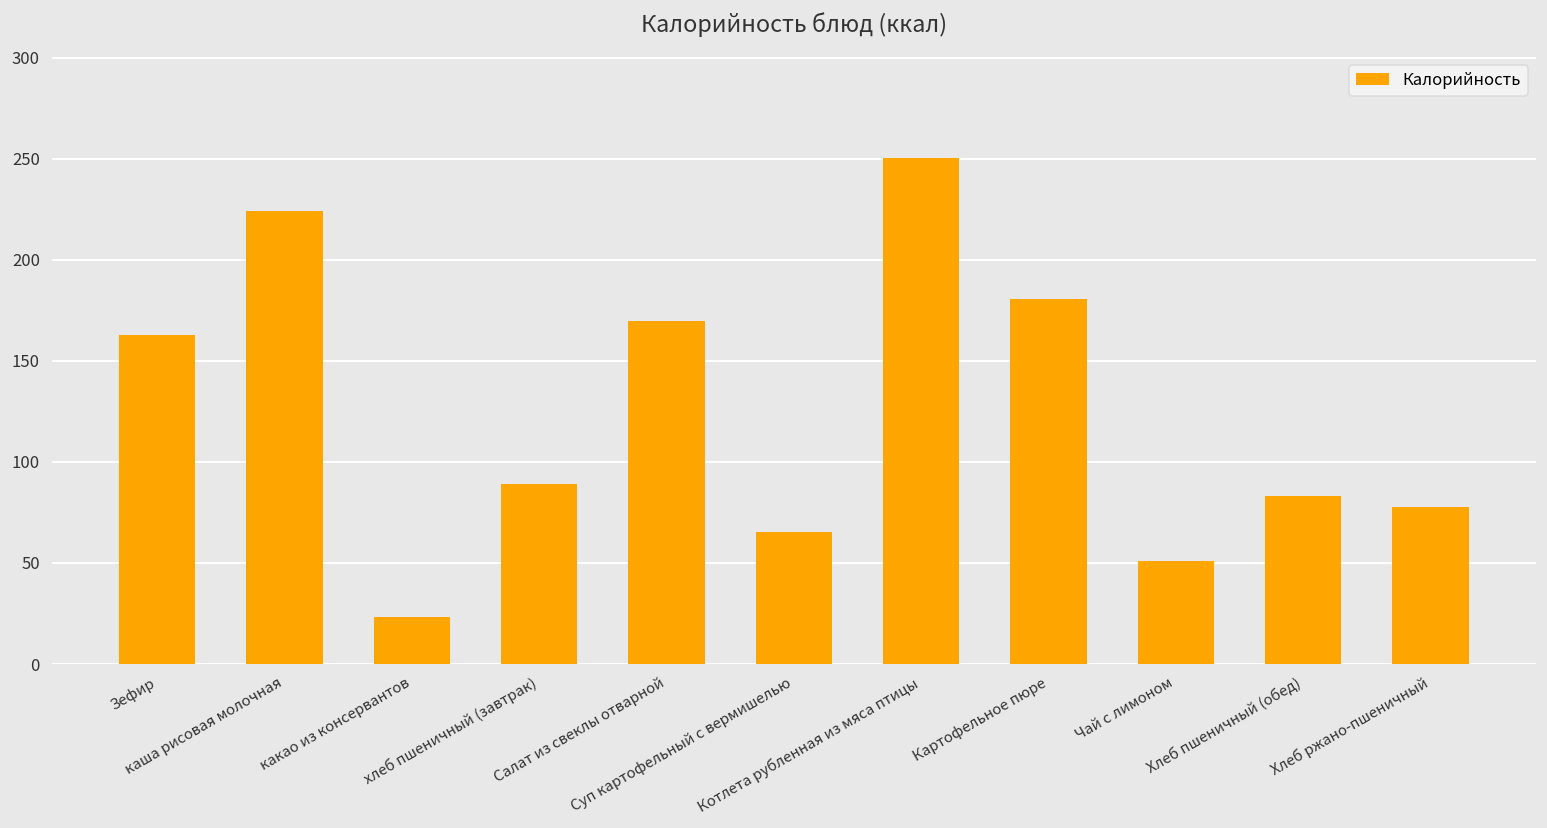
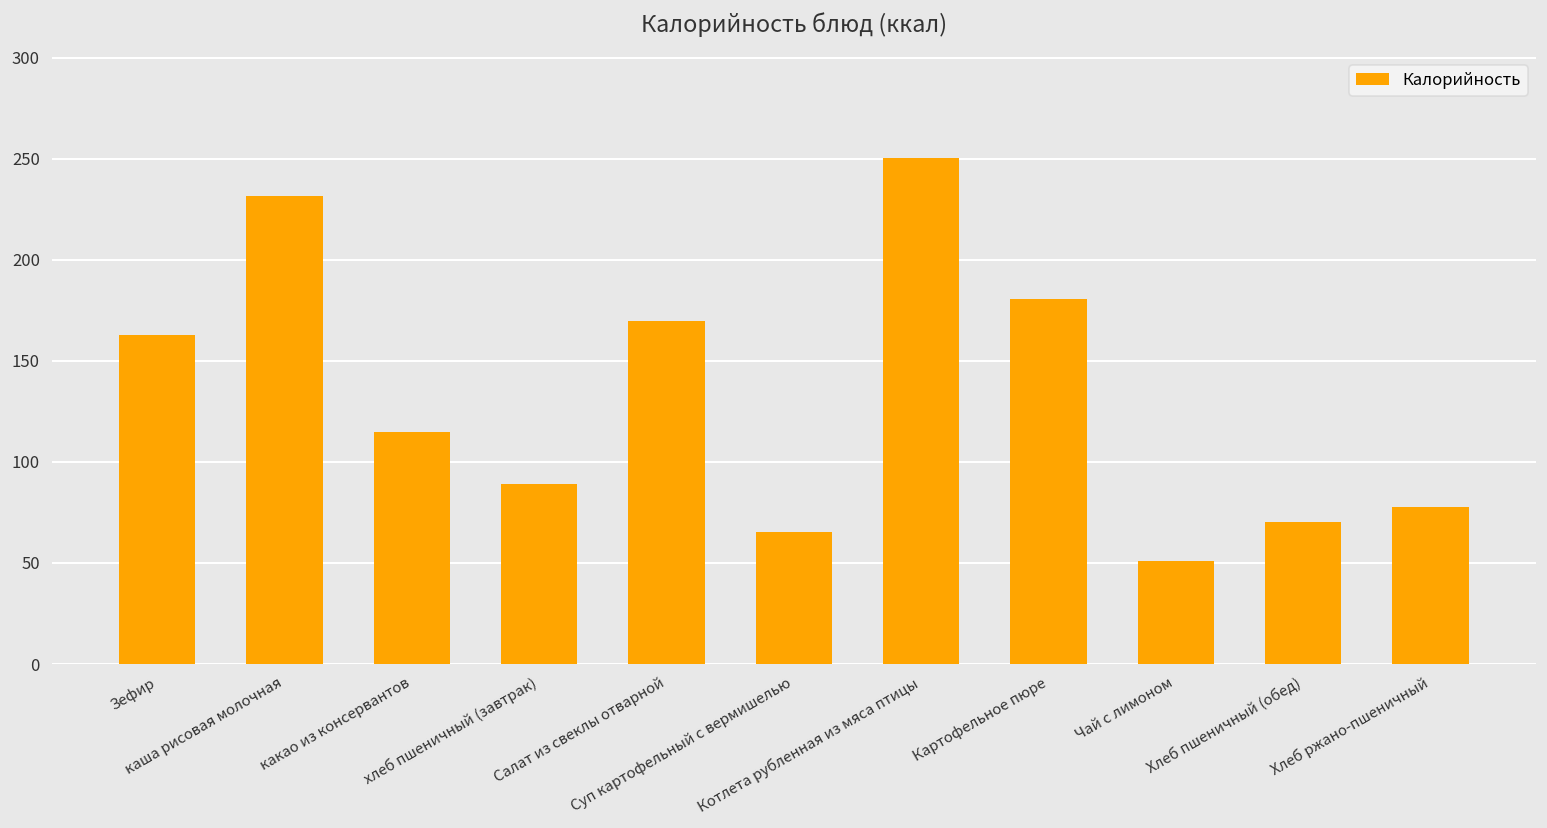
  {
    "Зефир": 163,
-   "каша рисовая молочная": 224,
-   "какао из консервантов": 23,
+   "каша рисовая молочная": 232,
+   "какао из консервантов": 115,
    "хлеб пшеничный (завтрак)": 89,
    "Салат из свеклы отварной": 170,
    "Суп картофельный с вермишелью": 65,
    "Котлета рубленная из мяса птицы": 250,
    "Картофельное пюре": 180,
    "Чай с лимоном": 51,
-   "Хлеб пшеничный (обед)": 83,
+   "Хлеб пшеничный (обед)": 71,
    "Хлеб ржано-пшеничный": 78
  }
